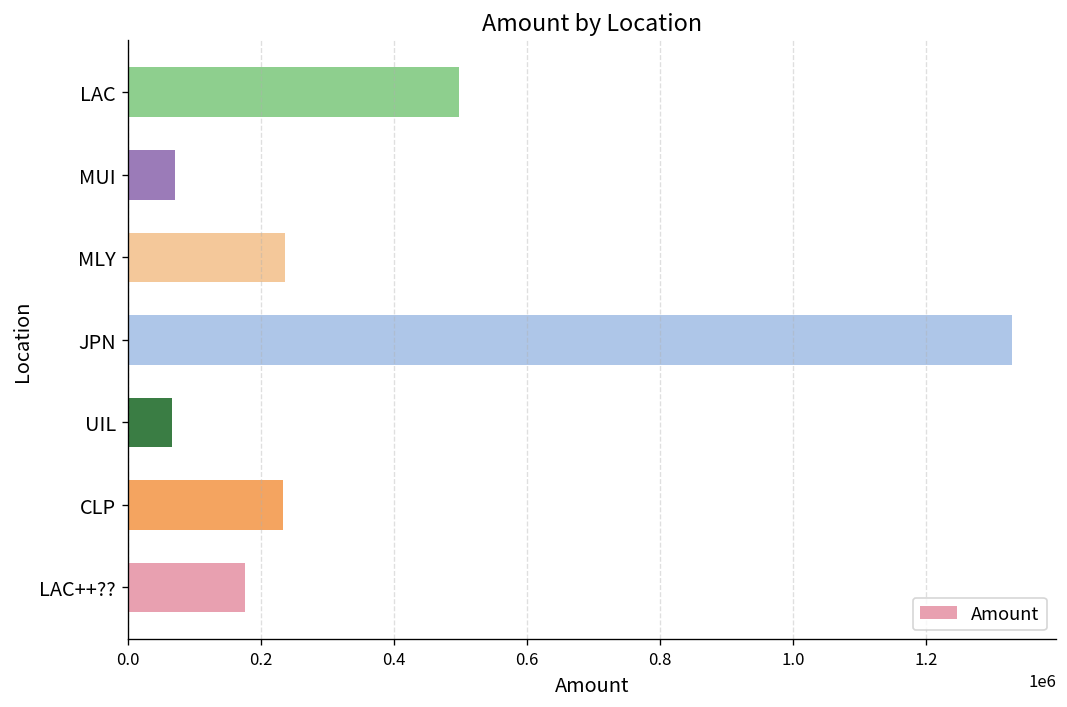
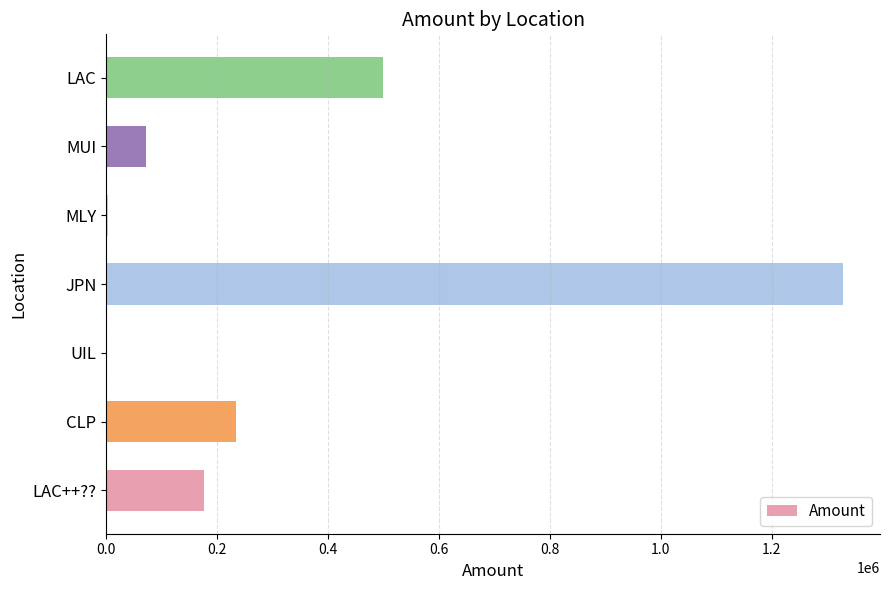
  {
    "LAC": 500000,
    "MUI": 70000,
-   "MLY": 240000,
+   "MLY": 0,
    "JPN": 1330000,
-   "UIL": 70000,
+   "UIL": 0,
    "CLP": 230000,
    "LAC++??": 180000
  }
